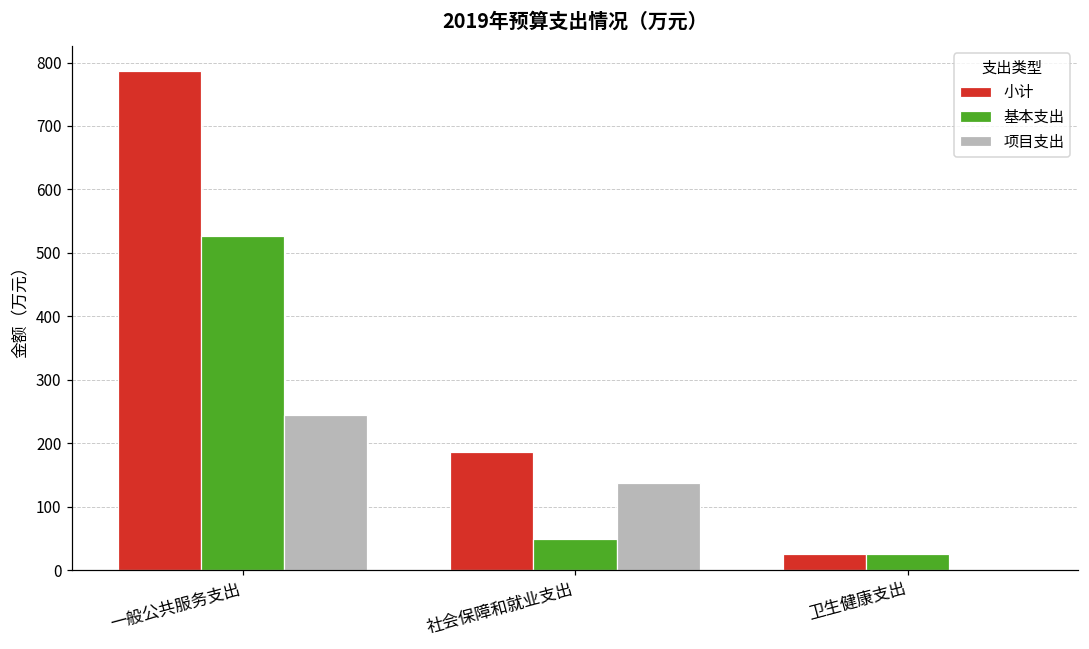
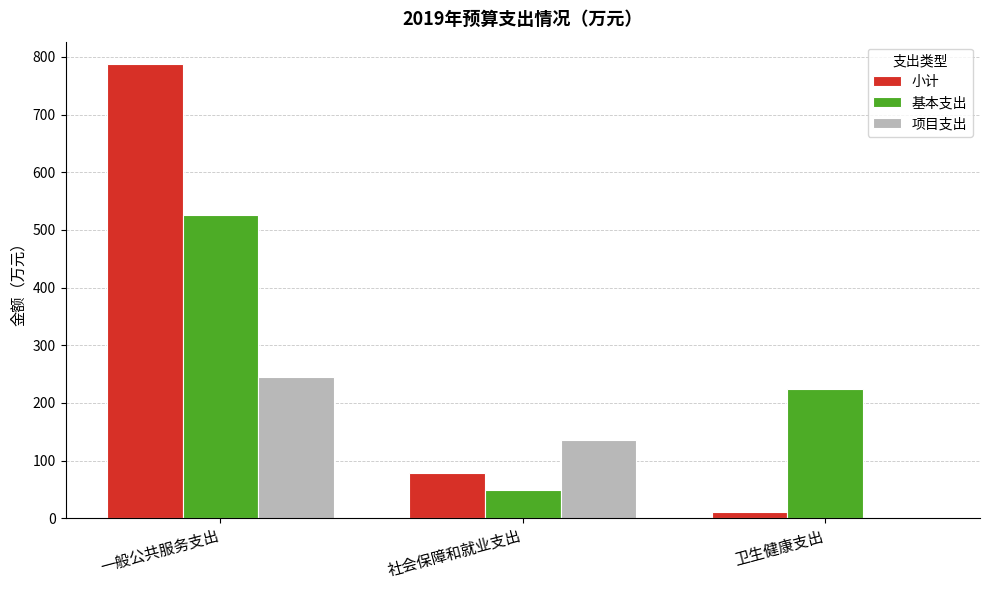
  {
    "小计": {
      "一般公共服务支出": 790,
-     "社会保障和就业支出": 190,
-     "卫生健康支出": 30
+     "社会保障和就业支出": 80,
+     "卫生健康支出": 10
    },
    "基本支出": {
      "一般公共服务支出": 530,
      "社会保障和就业支出": 50,
-     "卫生健康支出": 30
+     "卫生健康支出": 220
    },
    "项目支出": {
      "一般公共服务支出": 240,
      "社会保障和就业支出": 140,
      "卫生健康支出": 0
    }
  }
